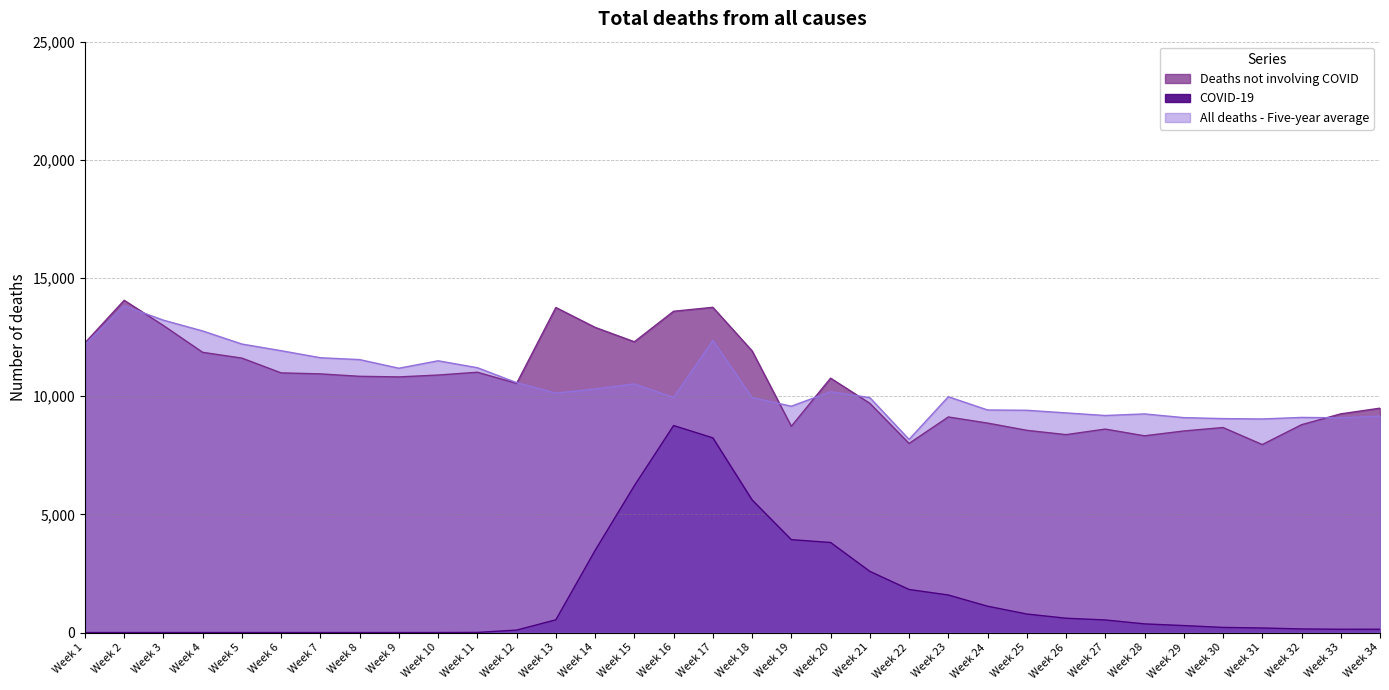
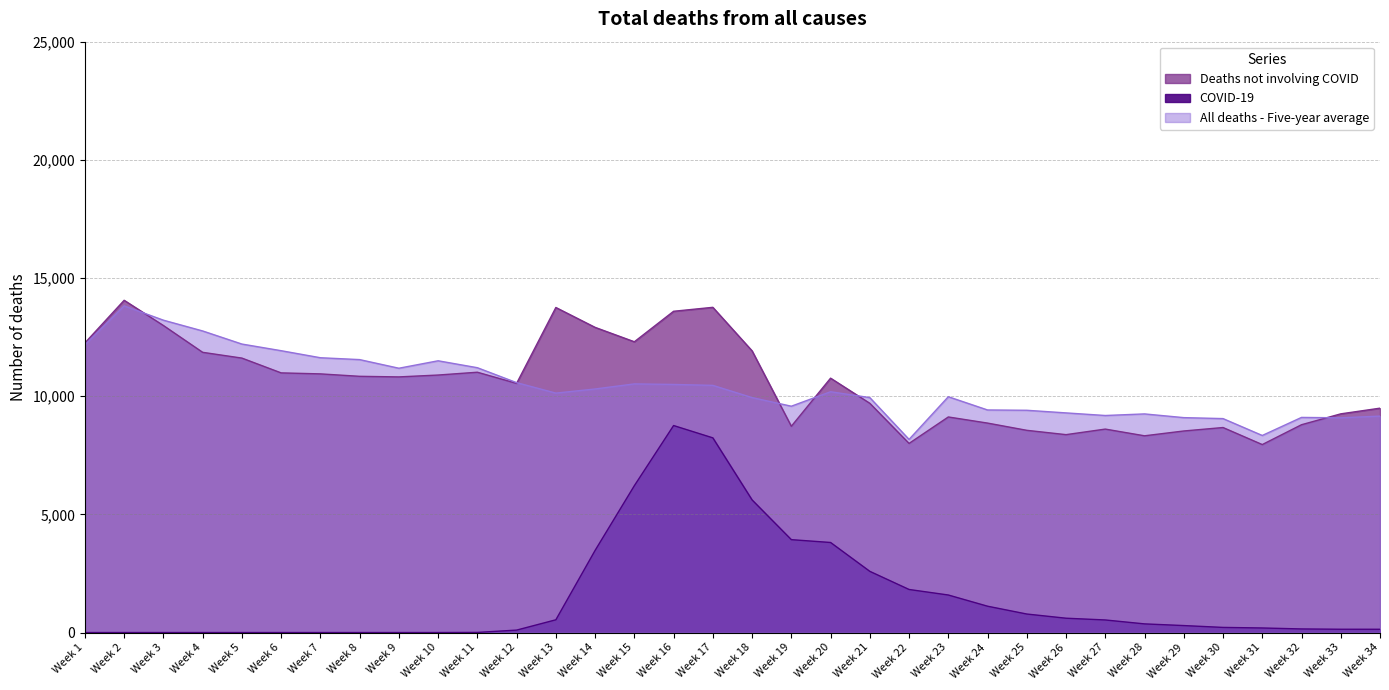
  {
    "Deaths not involving COVID": {
      "Week 2": "14,100",
      "Week 3": "13,000",
      "Week 4": "11,900",
      "Week 5": "11,600",
      "Week 6": "11,000",
      "Week 7": "10,900",
      "Week 8": "10,800",
      "Week 9": "10,800",
      "Week 10": "10,900",
      "Week 11": "11,000",
      "Week 13": "13,800",
      "Week 14": "12,900",
      "Week 15": "12,300",
      "Week 16": "13,600",
      "Week 17": "13,800",
      "Week 18": "11,900",
      "Week 19": "8,700",
      "Week 20": "10,800",
      "Week 21": "9,700",
      "Week 22": "8,000",
      "Week 23": "9,100",
      "Week 24": "8,900",
      "Week 25": "8,600",
      "Week 26": "8,400",
      "Week 27": "8,600",
      "Week 28": "8,300",
      "Week 29": "8,500",
      "Week 30": "8,700",
      "Week 31": "8,000",
      "Week 32": "8,800",
      "Week 33": "9,300",
      "Week 34": "9,500"
    },
    "COVID-19": {
      "Week 1": "0",
      "Week 2": "0",
      "Week 3": "0",
      "Week 4": "0",
      "Week 5": "0",
      "Week 6": "0",
      "Week 7": "0",
      "Week 8": "0",
      "Week 9": "0",
      "Week 10": "0",
      "Week 11": "0",
      "Week 12": "100",
      "Week 13": "500",
      "Week 14": "3,500",
      "Week 15": "6,200",
      "Week 16": "8,800",
      "Week 17": "8,200",
      "Week 18": "5,600",
      "Week 19": "3,900",
      "Week 20": "3,800",
      "Week 21": "2,600",
      "Week 22": "1,800",
      "Week 23": "1,600",
      "Week 24": "1,100",
      "Week 25": "800",
      "Week 26": "600",
      "Week 27": "500",
      "Week 28": "400",
      "Week 29": "300",
      "Week 30": "200",
      "Week 31": "200",
      "Week 32": "200",
      "Week 33": "100",
      "Week 34": "100"
    },
    "All deaths - Five-year average": {
      "Week 2": "13,800",
      "Week 3": "13,200",
      "Week 4": "12,800",
      "Week 5": "12,200",
      "Week 6": "11,900",
      "Week 7": "11,600",
      "Week 8": "11,500",
      "Week 9": "11,200",
      "Week 10": "11,500",
      "Week 11": "11,200",
      "Week 13": "10,100",
      "Week 14": "10,300",
      "Week 15": "10,500",
-     "Week 16": "9,900",
-     "Week 17": "12,400",
+     "Week 16": "10,500",
+     "Week 17": "10,500",
      "Week 18": "9,900",
      "Week 19": "9,600",
      "Week 20": "10,200",
      "Week 21": "9,900",
      "Week 22": "8,200",
      "Week 23": "10,000",
      "Week 24": "9,400",
      "Week 25": "9,400",
      "Week 26": "9,300",
      "Week 27": "9,200",
      "Week 28": "9,300",
      "Week 29": "9,100",
      "Week 30": "9,100",
-     "Week 31": "9,000",
+     "Week 31": "8,300",
      "Week 32": "9,100",
      "Week 33": "9,100",
      "Week 34": "9,200"
    }
  }
